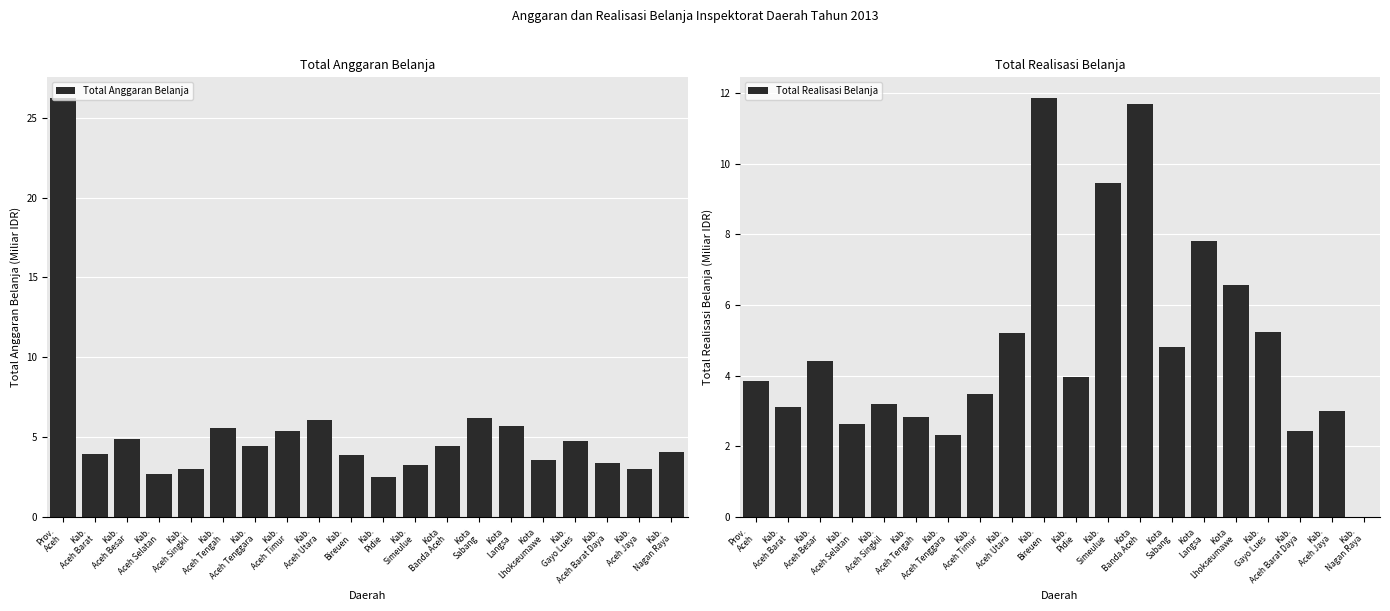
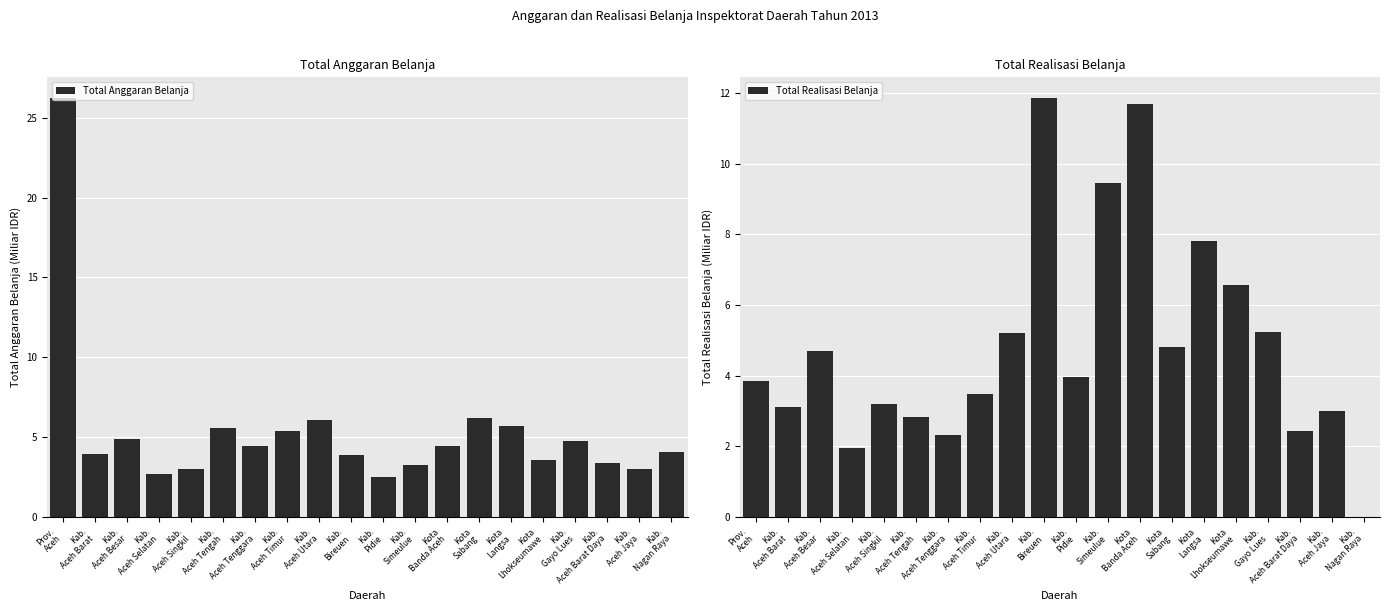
  {
    "Total Anggaran Belanja": {
      "Kab. Aceh Barat": 3.9,
      "Kab. Aceh Besar": 4.9,
      "Kab. Aceh Selatan": 2.7,
      "Kab. Aceh Singkil": 3.0,
      "Kab. Aceh Tengah": 5.6,
      "Kab. Aceh Tenggara": 4.5,
      "Kab. Aceh Timur": 5.4,
      "Kab. Aceh Utara": 6.1,
      "Kab. Bireuen": 3.9,
      "Kab. Pidie": 2.5,
      "Kab. Simeulue": 3.3,
      "Kota Banda Aceh": 4.5,
      "Kota Sabang": 6.2,
      "Kota Langsa": 5.7,
      "Kota Lhokseumawe": 3.6,
      "Kab. Gayo Lues": 4.8,
      "Kab. Aceh Barat Daya": 3.4,
      "Kab. Aceh Jaya": 3.0,
      "Kab. Nagan Raya": 4.1
    },
    "Total Realisasi Belanja": {
      "Prov. Aceh": 3.8,
      "Kab. Aceh Barat": 3.1,
-     "Kab. Aceh Besar": 4.4,
-     "Kab. Aceh Selatan": 2.6,
+     "Kab. Aceh Besar": 4.7,
+     "Kab. Aceh Selatan": 2.0,
      "Kab. Aceh Singkil": 3.2,
      "Kab. Aceh Tengah": 2.8,
      "Kab. Aceh Tenggara": 2.3,
      "Kab. Aceh Timur": 3.5,
      "Kab. Aceh Utara": 5.2,
      "Kab. Bireuen": 11.9,
      "Kab. Pidie": 4.0,
      "Kab. Simeulue": 9.4,
      "Kota Banda Aceh": 11.7,
      "Kota Sabang": 4.8,
      "Kota Langsa": 7.8,
      "Kota Lhokseumawe": 6.6,
      "Kab. Gayo Lues": 5.2,
      "Kab. Aceh Barat Daya": 2.4,
      "Kab. Aceh Jaya": 3.0,
      "Kab. Nagan Raya": 0.0
    }
  }
